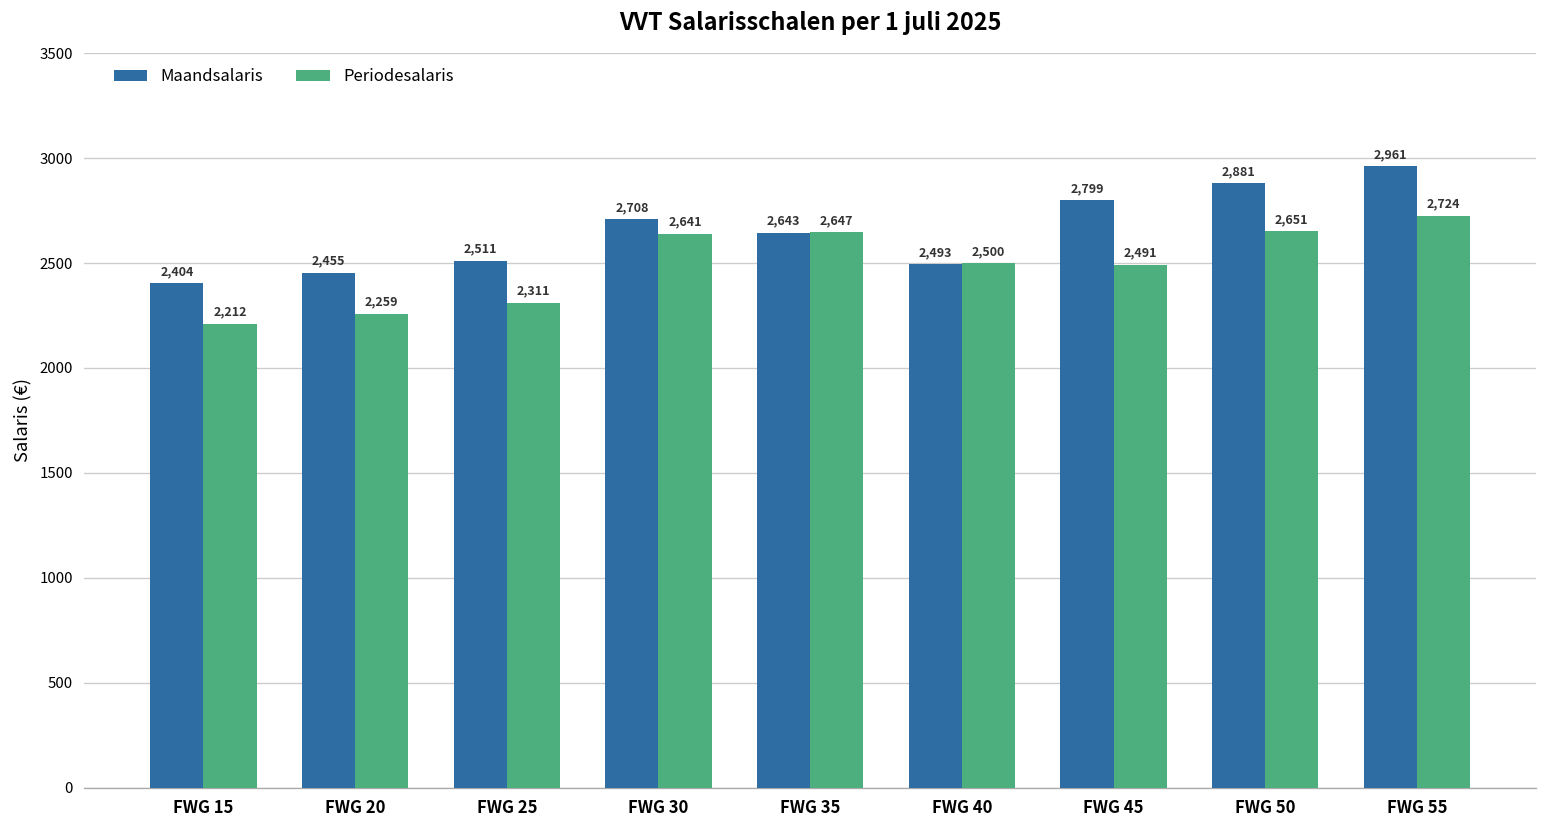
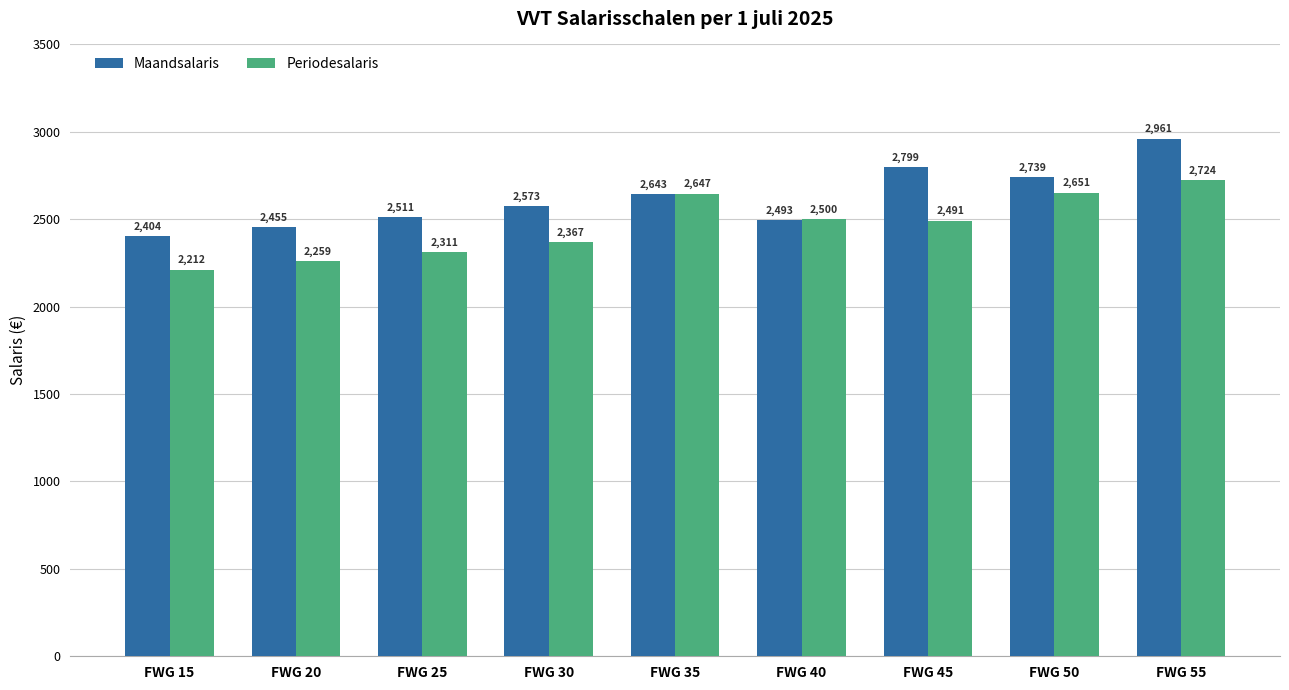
  {
    "Maandsalaris": {
      "FWG 15": "2,404",
      "FWG 20": "2,455",
      "FWG 25": "2,511",
-     "FWG 30": "2,708",
+     "FWG 30": "2,573",
      "FWG 35": "2,643",
      "FWG 40": "2,493",
      "FWG 45": "2,799",
-     "FWG 50": "2,881",
+     "FWG 50": "2,739",
      "FWG 55": "2,961"
    },
    "Periodesalaris": {
      "FWG 15": "2,212",
      "FWG 20": "2,259",
      "FWG 25": "2,311",
-     "FWG 30": "2,641",
+     "FWG 30": "2,367",
      "FWG 35": "2,647",
      "FWG 40": "2,500",
      "FWG 45": "2,491",
      "FWG 50": "2,651",
      "FWG 55": "2,724"
    }
  }
